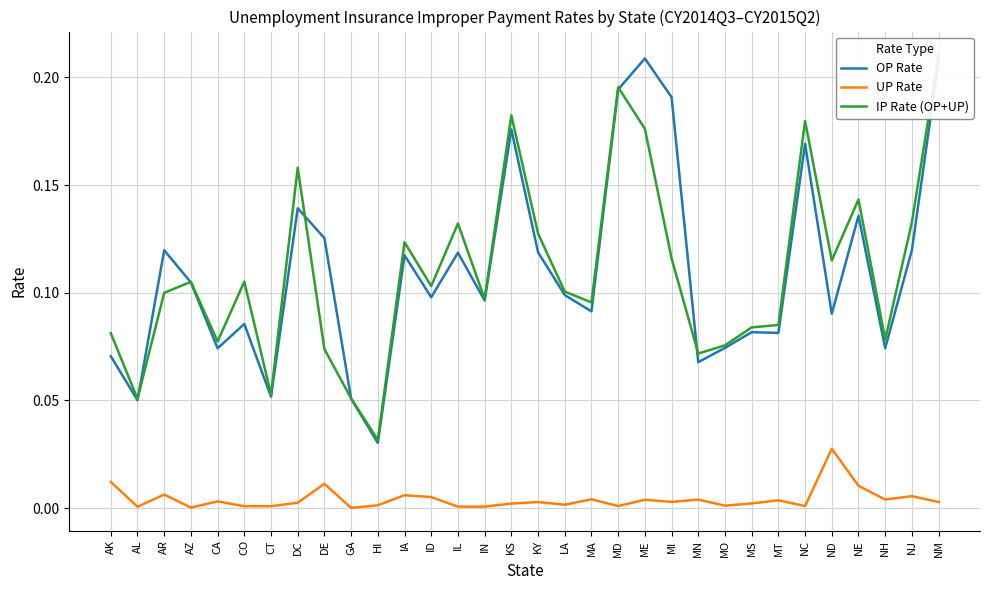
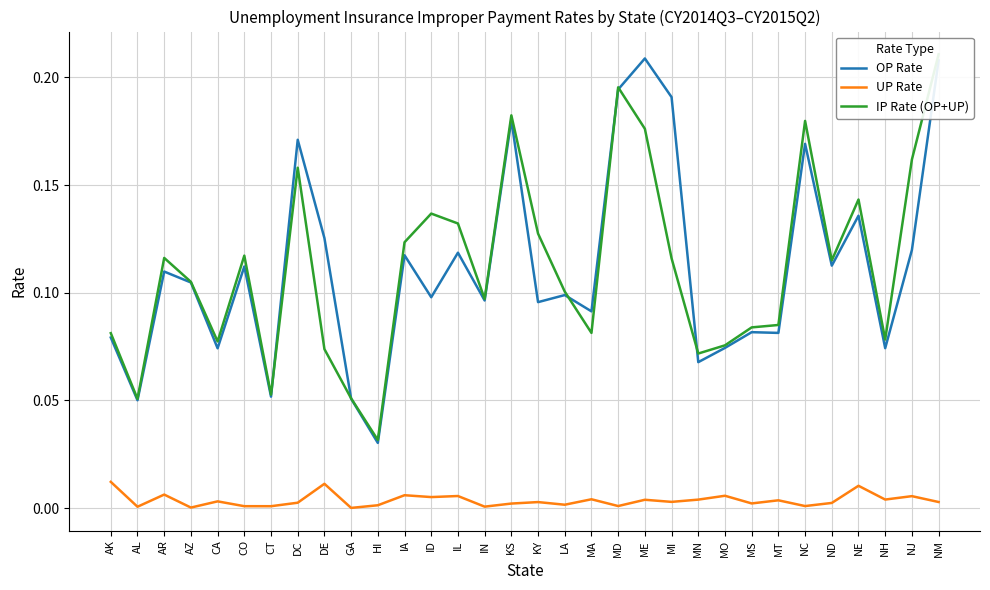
  {
    "OP Rate": {
-     "AK": 0.071,
-     "AR": 0.120,
+     "AK": 0.079,
+     "AR": 0.110,
      "CA": 0.074,
-     "CO": 0.086,
-     "DC": 0.139,
+     "CO": 0.112,
+     "DC": 0.171,
      "DE": 0.125,
      "HI": 0.030,
      "IA": 0.117,
      "ID": 0.098,
      "IL": 0.119,
-     "KS": 0.176,
-     "KY": 0.119,
+     "KS": 0.180,
+     "KY": 0.096,
      "LA": 0.099,
      "MA": 0.091,
      "ME": 0.209,
      "MI": 0.191,
      "MN": 0.068,
      "MO": 0.074,
      "MS": 0.082,
      "MT": 0.081,
      "NC": 0.169,
-     "ND": 0.090,
+     "ND": 0.113,
      "NE": 0.136,
      "NH": 0.074,
      "NJ": 0.120
    },
    "UP Rate": {
      "AK": 0.012,
      "AL": 0.001,
      "AR": 0.006,
      "AZ": 0.000,
      "CA": 0.003,
      "CO": 0.001,
      "CT": 0.001,
      "DC": 0.003,
      "DE": 0.011,
      "GA": 0.000,
      "HI": 0.001,
      "IA": 0.006,
      "ID": 0.005,
-     "IL": 0.001,
+     "IL": 0.006,
      "IN": 0.001,
      "KS": 0.002,
      "KY": 0.003,
      "LA": 0.002,
      "MA": 0.004,
      "MD": 0.001,
      "ME": 0.004,
      "MI": 0.003,
      "MN": 0.004,
-     "MO": 0.001,
+     "MO": 0.006,
      "MS": 0.002,
      "MT": 0.004,
      "NC": 0.001,
-     "ND": 0.028,
+     "ND": 0.002,
      "NE": 0.010,
      "NH": 0.004,
      "NJ": 0.006,
      "NM": 0.003
    },
    "IP Rate (OP+UP)": {
      "AK": 0.081,
-     "AR": 0.100,
+     "AR": 0.116,
      "CA": 0.077,
-     "CO": 0.105,
+     "CO": 0.117,
      "DC": 0.158,
      "DE": 0.074,
      "HI": 0.032,
      "IA": 0.123,
-     "ID": 0.103,
+     "ID": 0.137,
      "IL": 0.132,
      "KS": 0.182,
      "KY": 0.127,
      "LA": 0.101,
-     "MA": 0.096,
+     "MA": 0.081,
      "ME": 0.176,
      "MI": 0.116,
      "MN": 0.072,
      "MO": 0.076,
      "MS": 0.084,
      "MT": 0.085,
      "NC": 0.180,
      "ND": 0.115,
      "NE": 0.143,
      "NH": 0.078,
-     "NJ": 0.133
+     "NJ": 0.162
    }
  }
